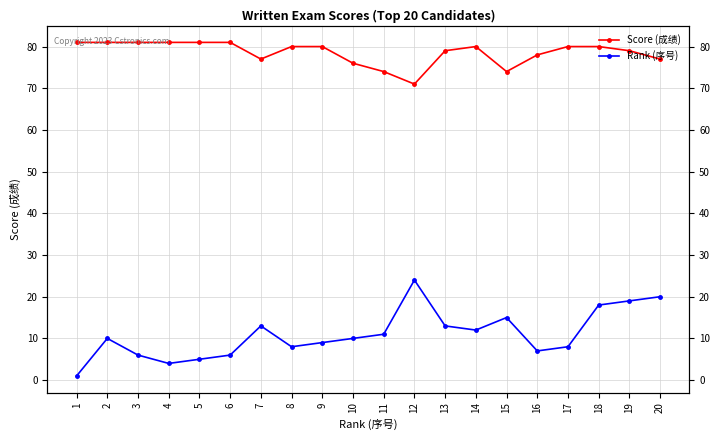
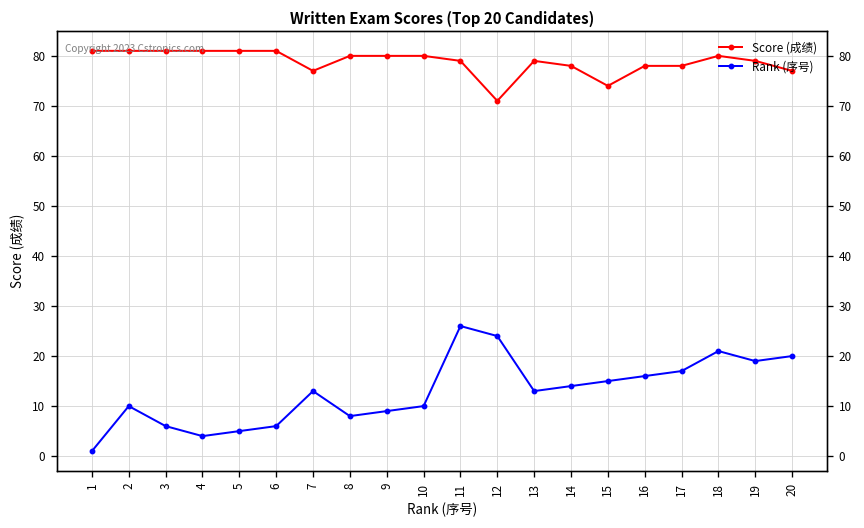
  {
    "Score (成绩)": {
      "5": 81,
      "6": 81,
      "7": 77,
      "8": 80,
      "9": 80,
-     "10": 76,
-     "11": 74,
+     "10": 80,
+     "11": 79,
      "12": 71,
      "13": 79,
-     "14": 80,
+     "14": 78,
      "15": 74,
      "16": 78,
-     "17": 80,
+     "17": 78,
      "18": 80,
      "19": 79,
      "20": 77
    },
    "Rank (序号)": {
      "1": 1,
      "2": 10,
      "3": 6,
      "4": 4,
      "5": 5,
      "6": 6,
      "7": 13,
      "8": 8,
      "9": 9,
      "10": 10,
-     "11": 11,
+     "11": 26,
      "12": 24,
      "13": 13,
-     "14": 12,
+     "14": 14,
      "15": 15,
-     "16": 7,
-     "17": 8,
-     "18": 18,
+     "16": 16,
+     "17": 17,
+     "18": 21,
      "19": 19,
      "20": 20
    }
  }
